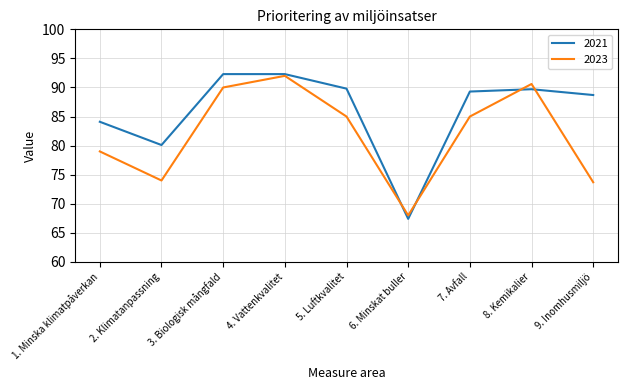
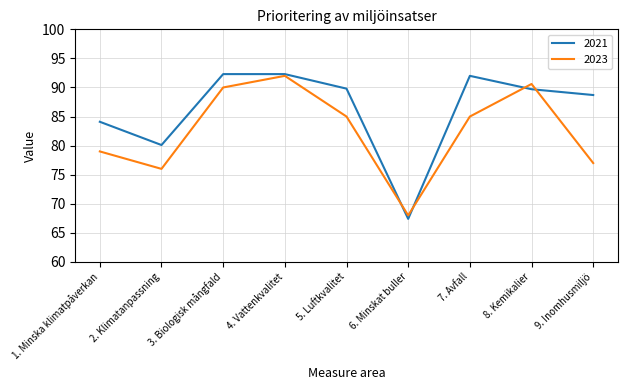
  {
    "2021": {
      "1. Minska klimatpåverkan": 84,
      "2. Klimatanpassning": 80,
      "3. Biologisk mångfald": 92,
      "5. Luftkvalitet": 90,
      "6. Minskat buller": 67,
-     "7. Avfall": 89,
+     "7. Avfall": 92,
      "8. Kemikalier": 90,
      "9. Inomhusmiljö": 89
    },
    "2023": {
      "1. Minska klimatpåverkan": 79,
-     "2. Klimatanpassning": 74,
+     "2. Klimatanpassning": 76,
      "3. Biologisk mångfald": 90,
      "5. Luftkvalitet": 85,
      "6. Minskat buller": 68,
      "7. Avfall": 85,
      "8. Kemikalier": 91,
-     "9. Inomhusmiljö": 74
+     "9. Inomhusmiljö": 77
    }
  }
